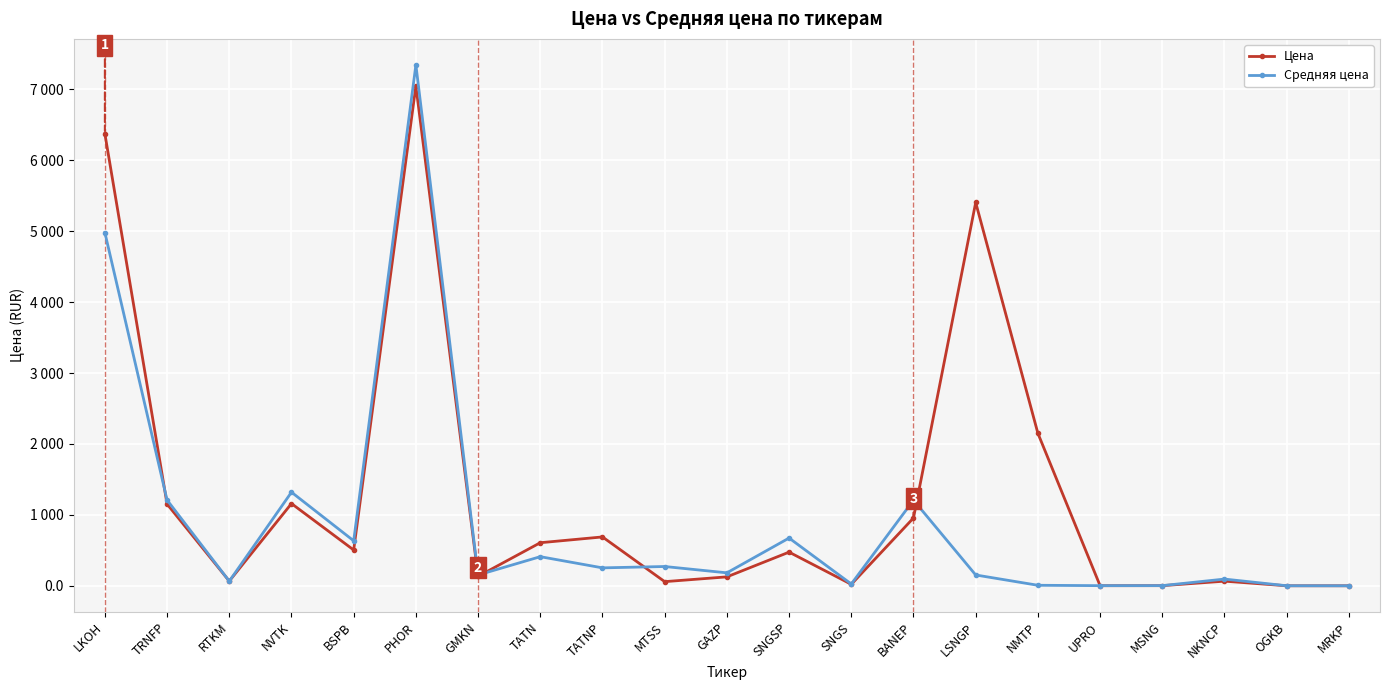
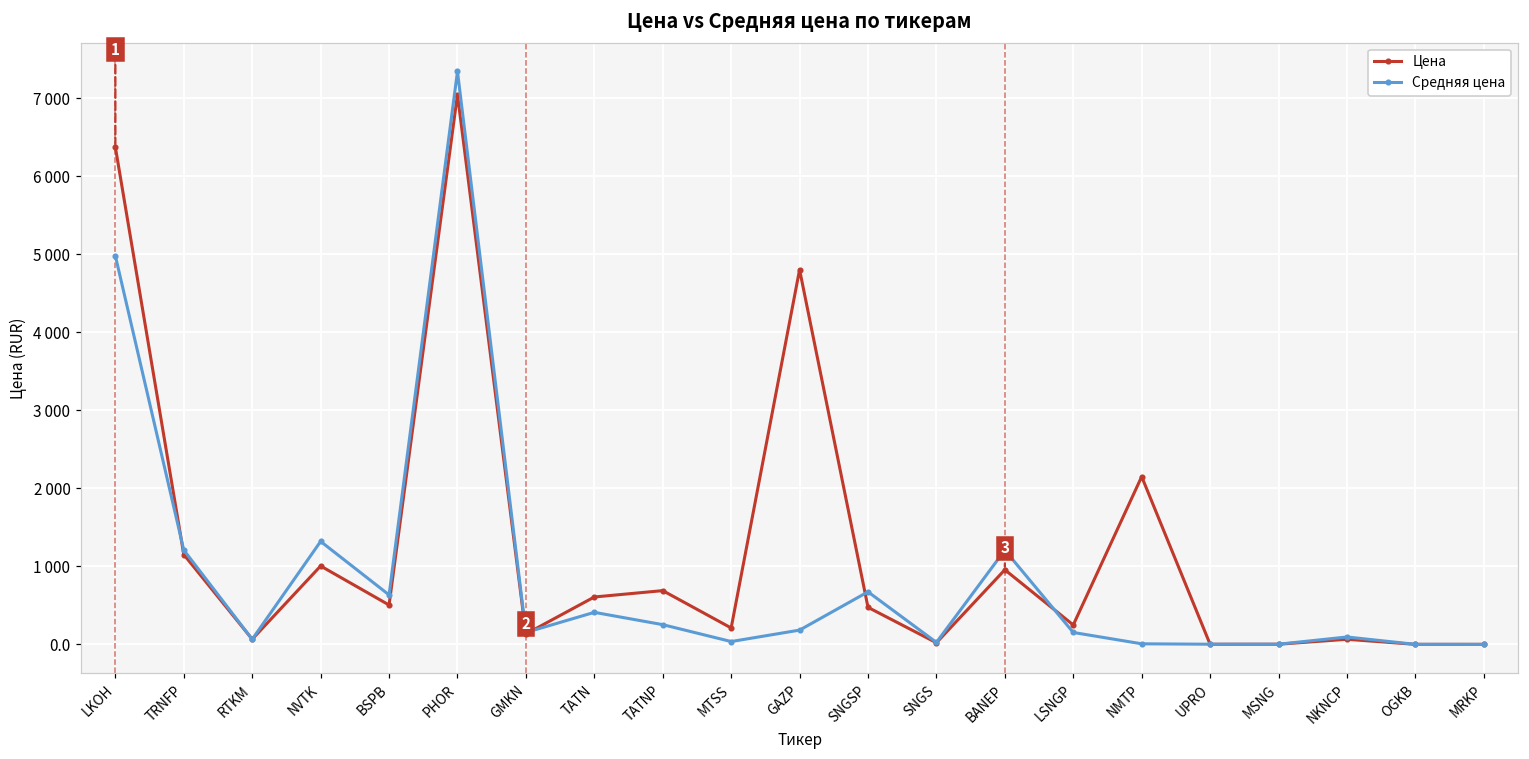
  {
    "Цена": {
      "LKOH": 6400,
      "TRNFP": 1200,
-     "NVTK": 1200,
+     "NVTK": 1000,
      "BSPB": 500,
      "PHOR": 7000,
      "TATN": 600,
      "TATNP": 700,
-     "MTSS": 100,
-     "GAZP": 100,
+     "MTSS": 200,
+     "GAZP": 4800,
      "SNGSP": 500,
      "BANEP": 1000,
-     "LSNGP": 5400,
+     "LSNGP": 200,
      "NMTP": 2200
    },
    "Средняя цена": {
      "LKOH": 5000,
      "TRNFP": 1200,
      "NVTK": 1300,
      "BSPB": 600,
      "PHOR": 7300,
      "TATN": 400,
      "TATNP": 300,
-     "MTSS": 300,
+     "MTSS": 0,
      "GAZP": 200,
      "SNGSP": 700,
      "LSNGP": 200,
      "NMTP": 0
    }
  }
